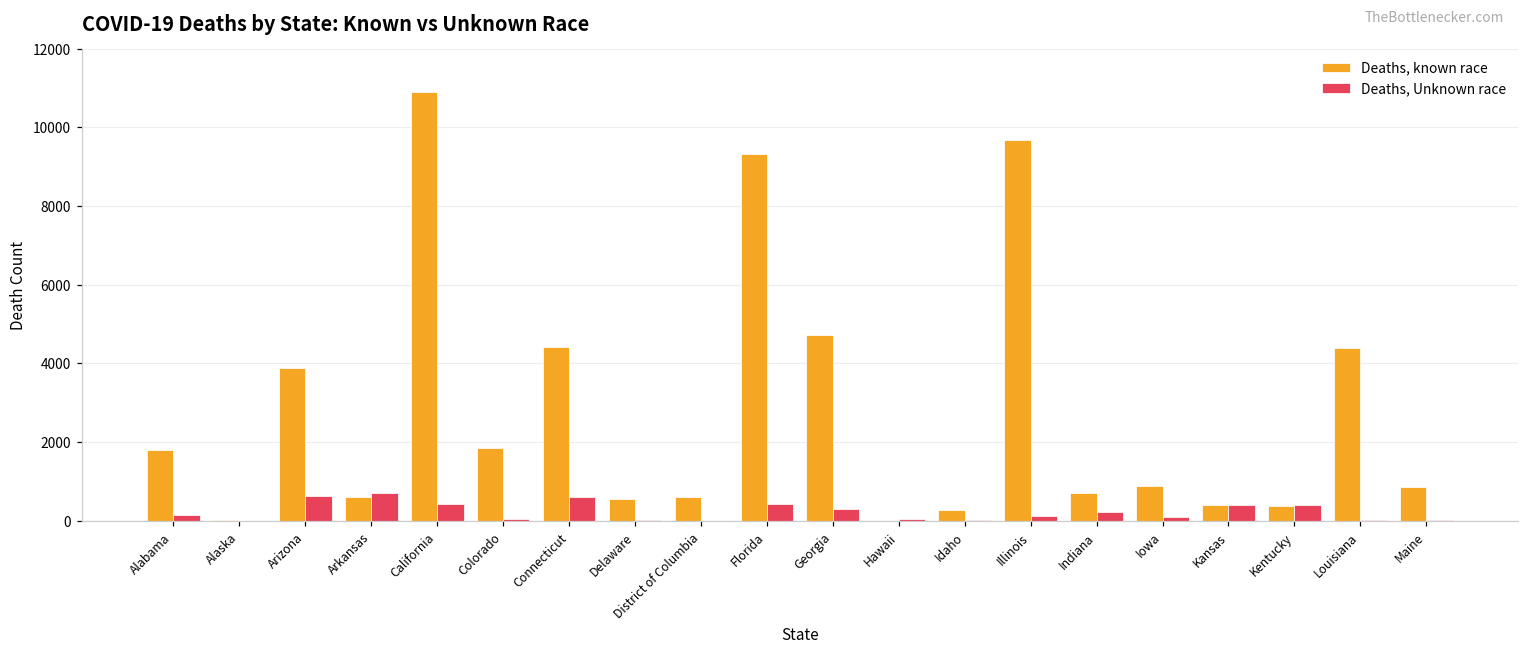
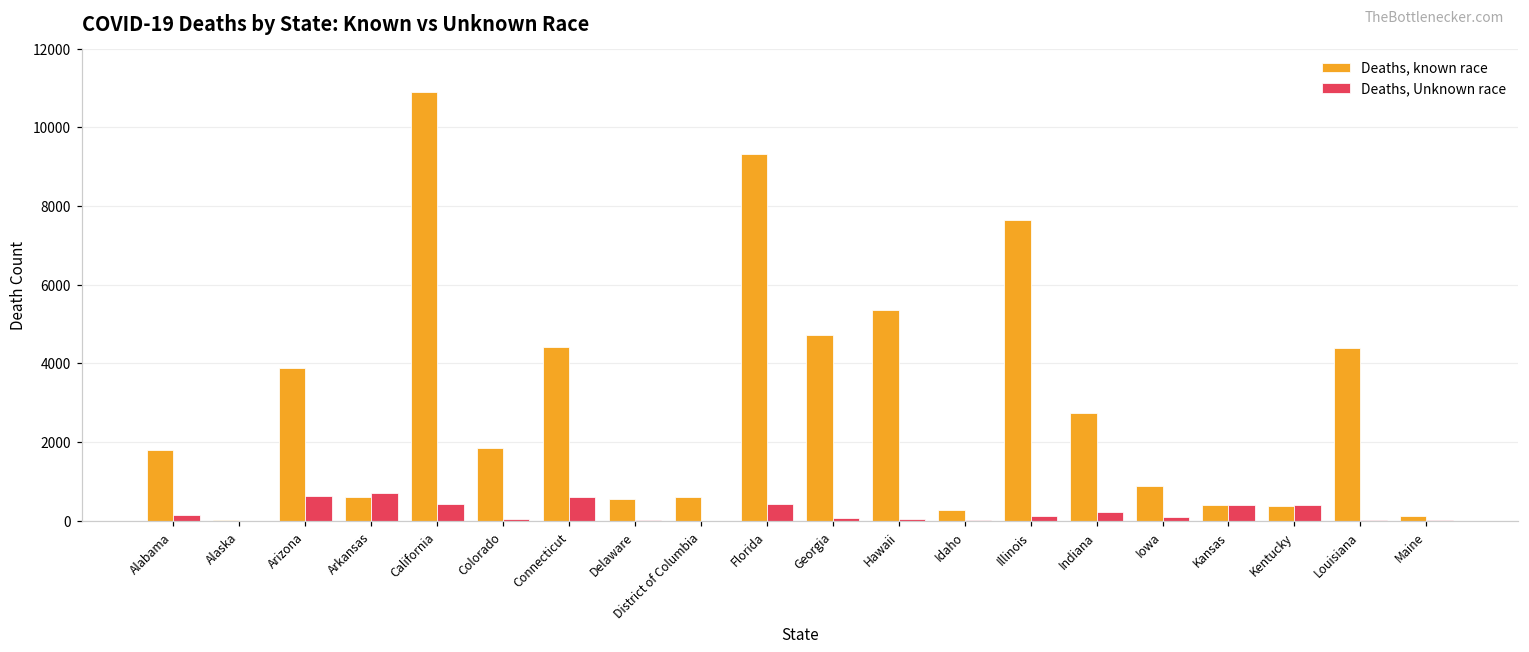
  {
    "Deaths, known race": {
      "Alabama": 1800,
      "Arizona": 3900,
      "Arkansas": 600,
      "California": 10900,
      "Colorado": 1900,
      "Connecticut": 4400,
      "Delaware": 600,
      "District of Columbia": 600,
      "Florida": 9300,
      "Georgia": 4700,
-     "Hawaii": 0,
+     "Hawaii": 5400,
      "Idaho": 300,
-     "Illinois": 9700,
-     "Indiana": 700,
+     "Illinois": 7700,
+     "Indiana": 2700,
      "Iowa": 900,
      "Kansas": 400,
      "Kentucky": 400,
      "Louisiana": 4400,
-     "Maine": 900
+     "Maine": 100
    },
    "Deaths, Unknown race": {
      "Alabama": 100,
      "Arizona": 600,
      "Arkansas": 700,
      "California": 400,
      "Connecticut": 600,
      "District of Columbia": 0,
      "Florida": 400,
-     "Georgia": 300,
+     "Georgia": 100,
      "Illinois": 100,
      "Indiana": 200,
      "Iowa": 100,
      "Kansas": 400,
      "Kentucky": 400
    }
  }
